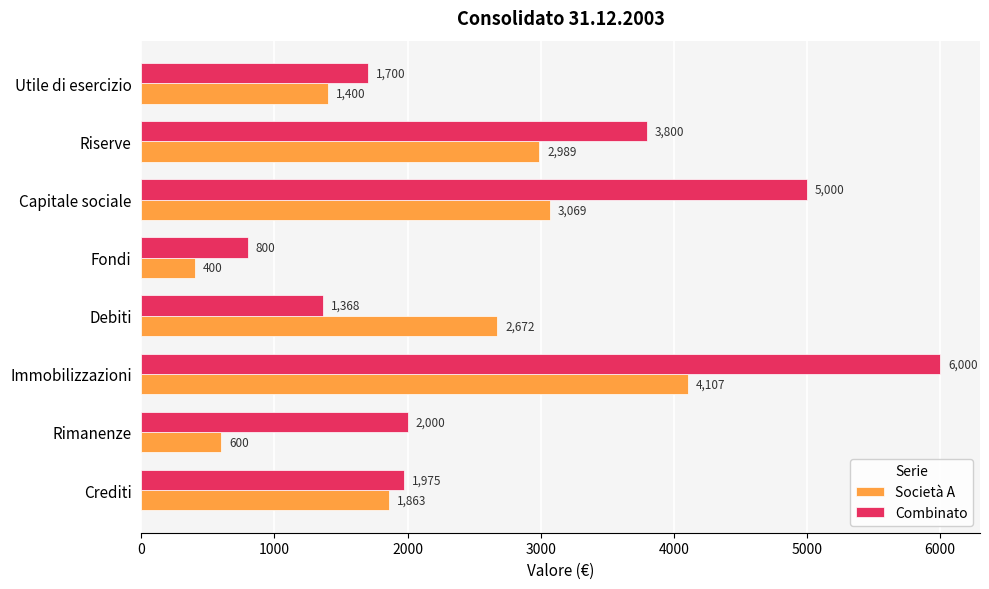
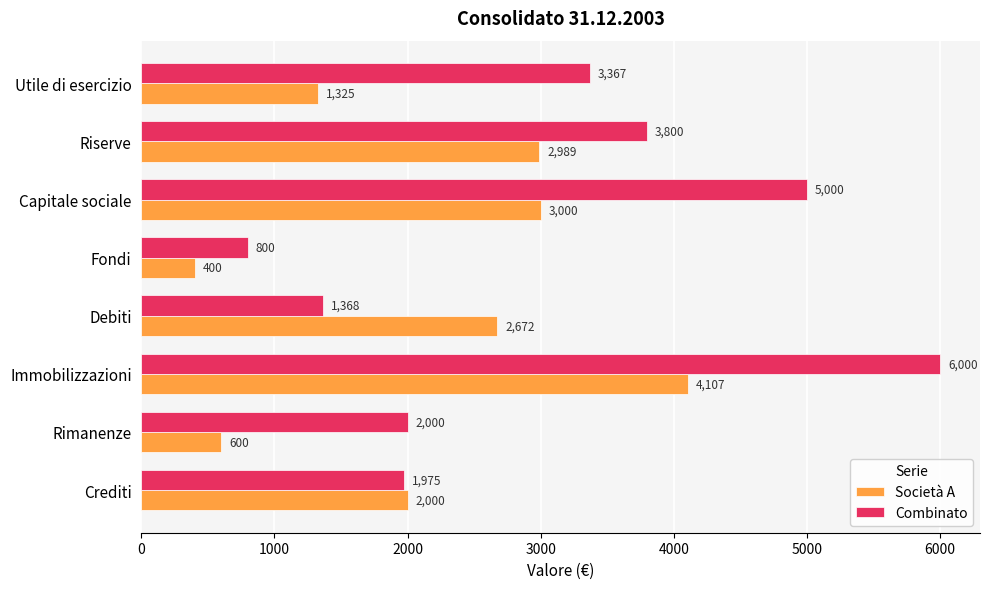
  {
    "Società A": {
-     "Utile di esercizio": "1,400",
+     "Utile di esercizio": "1,325",
      "Riserve": "2,989",
-     "Capitale sociale": "3,069",
+     "Capitale sociale": "3,000",
      "Fondi": "400",
      "Debiti": "2,672",
      "Immobilizzazioni": "4,107",
      "Rimanenze": "600",
-     "Crediti": "1,863"
+     "Crediti": "2,000"
    },
    "Combinato": {
-     "Utile di esercizio": "1,700",
+     "Utile di esercizio": "3,367",
      "Riserve": "3,800",
      "Capitale sociale": "5,000",
      "Fondi": "800",
      "Debiti": "1,368",
      "Immobilizzazioni": "6,000",
      "Rimanenze": "2,000",
      "Crediti": "1,975"
    }
  }
